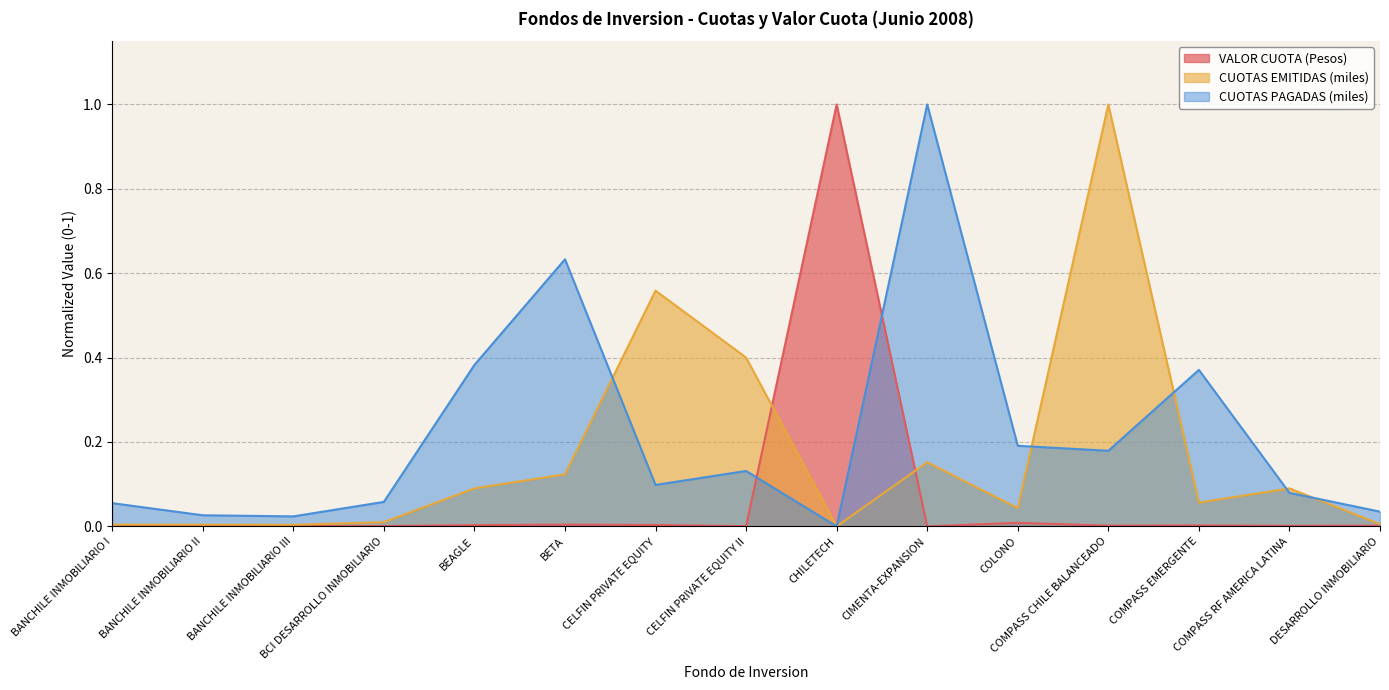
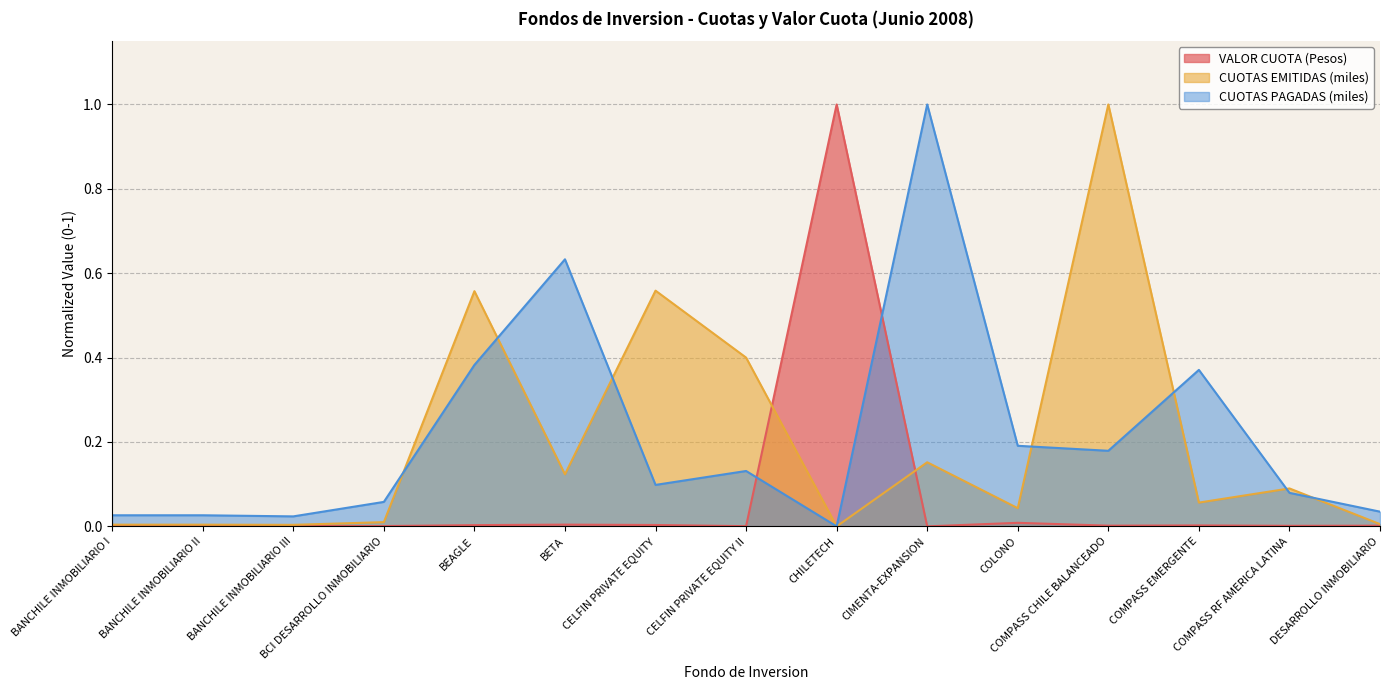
  {
    "VALOR CUOTA (Pesos)": {
      "BCI DESARROLLO INMOBILIARIO": 0.00,
      "BEAGLE": 0.00,
      "BETA": 0.00,
      "CELFIN PRIVATE EQUITY": 0.00,
      "CELFIN PRIVATE EQUITY II": 0.00,
      "CHILETECH": 1.00,
      "CIMENTA-EXPANSION": 0.00,
      "COLONO": 0.01,
      "COMPASS CHILE BALANCEADO": 0.00,
      "COMPASS EMERGENTE": 0.00,
      "COMPASS RF AMERICA LATINA": 0.00
    },
    "CUOTAS EMITIDAS (miles)": {
      "BCI DESARROLLO INMOBILIARIO": 0.01,
-     "BEAGLE": 0.09,
+     "BEAGLE": 0.56,
      "BETA": 0.12,
      "CELFIN PRIVATE EQUITY": 0.56,
      "CELFIN PRIVATE EQUITY II": 0.40,
      "CIMENTA-EXPANSION": 0.15,
      "COLONO": 0.04,
      "COMPASS CHILE BALANCEADO": 1.00,
      "COMPASS EMERGENTE": 0.06,
      "COMPASS RF AMERICA LATINA": 0.09
    },
    "CUOTAS PAGADAS (miles)": {
-     "BANCHILE INMOBILIARIO I": 0.05,
+     "BANCHILE INMOBILIARIO I": 0.03,
      "BANCHILE INMOBILIARIO II": 0.03,
      "BANCHILE INMOBILIARIO III": 0.02,
      "BCI DESARROLLO INMOBILIARIO": 0.06,
      "BEAGLE": 0.38,
      "BETA": 0.63,
      "CELFIN PRIVATE EQUITY": 0.10,
      "CELFIN PRIVATE EQUITY II": 0.13,
      "CIMENTA-EXPANSION": 1.00,
      "COLONO": 0.19,
      "COMPASS CHILE BALANCEADO": 0.18,
      "COMPASS EMERGENTE": 0.37,
      "COMPASS RF AMERICA LATINA": 0.08,
      "DESARROLLO INMOBILIARIO": 0.03
    }
  }
